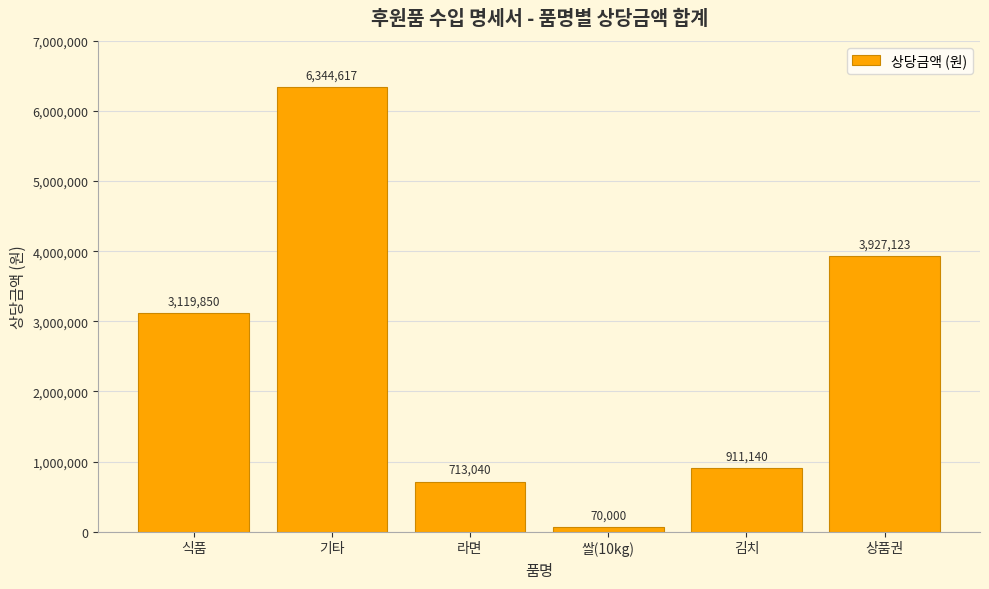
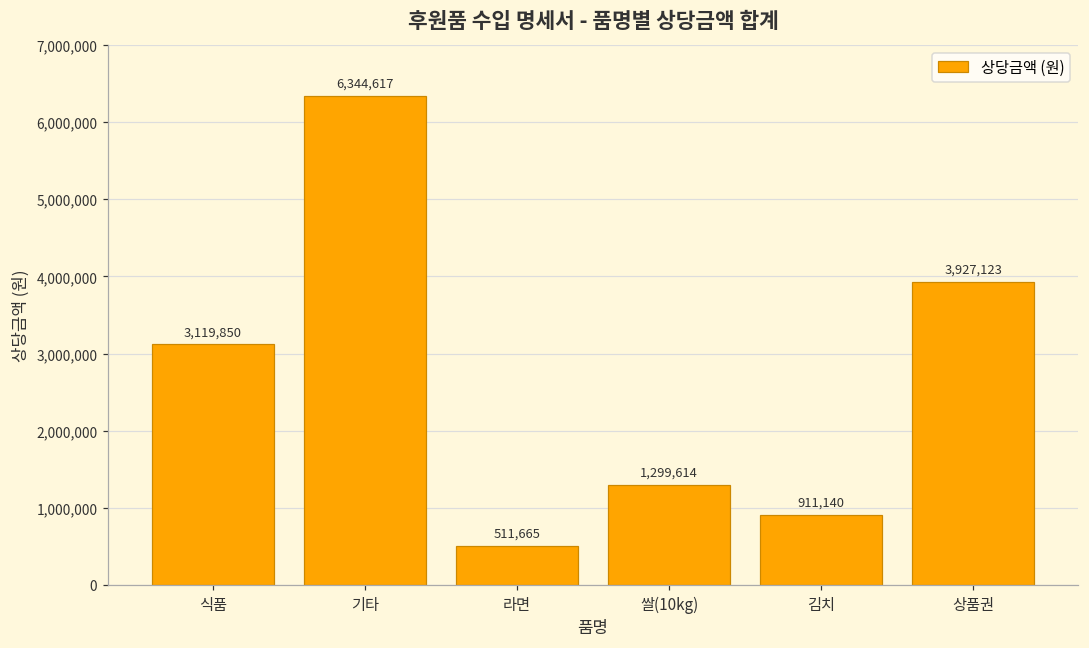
  {
    "식품": "3,119,850",
    "기타": "6,344,617",
-   "라면": "713,040",
-   "쌀(10kg)": "70,000",
+   "라면": "511,665",
+   "쌀(10kg)": "1,299,614",
    "김치": "911,140",
    "상품권": "3,927,123"
  }
